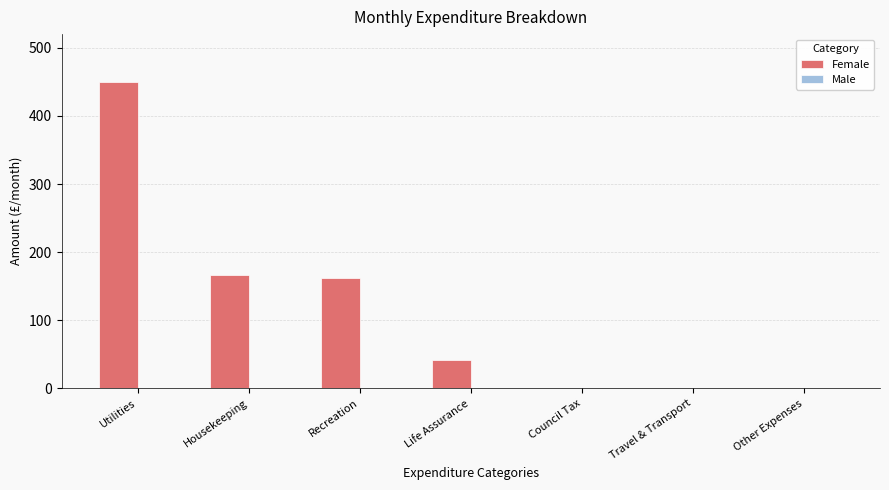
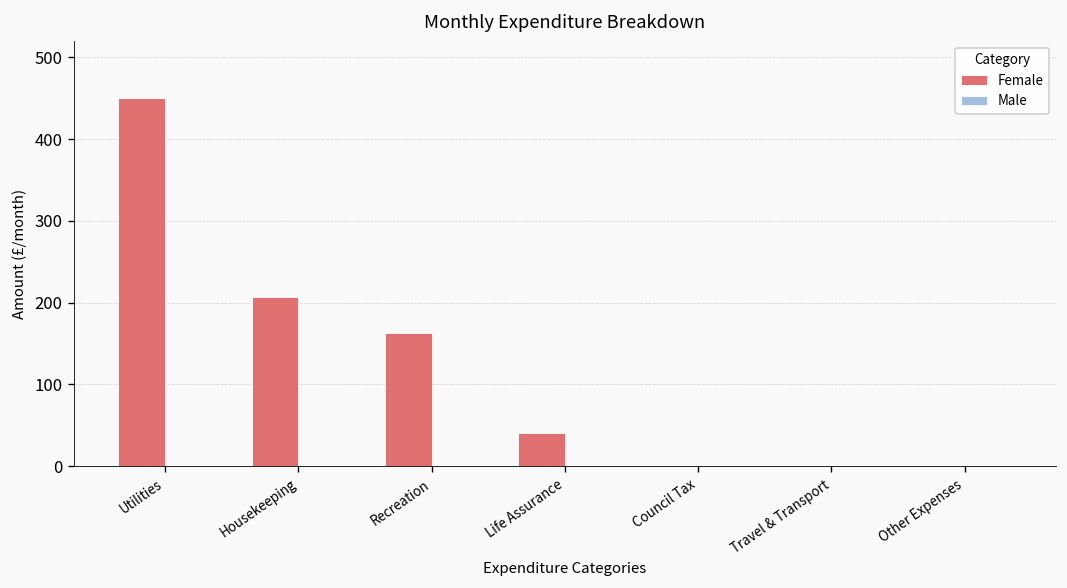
  {
    "Female": {
      "Utilities": 450,
-     "Housekeeping": 170,
+     "Housekeeping": 210,
      "Recreation": 160,
      "Life Assurance": 40,
      "Council Tax": 0,
      "Travel & Transport": 0,
      "Other Expenses": 0
    },
    "Male": {
      "Utilities": 0,
      "Housekeeping": 0,
      "Recreation": 0,
      "Life Assurance": 0,
      "Council Tax": 0,
      "Travel & Transport": 0,
      "Other Expenses": 0
    }
  }
